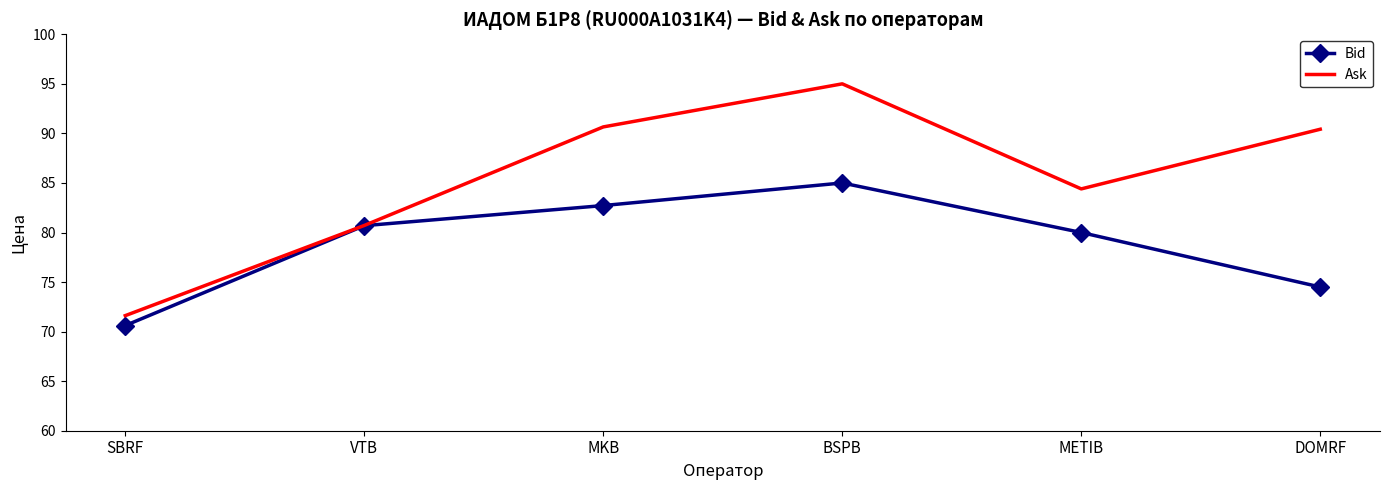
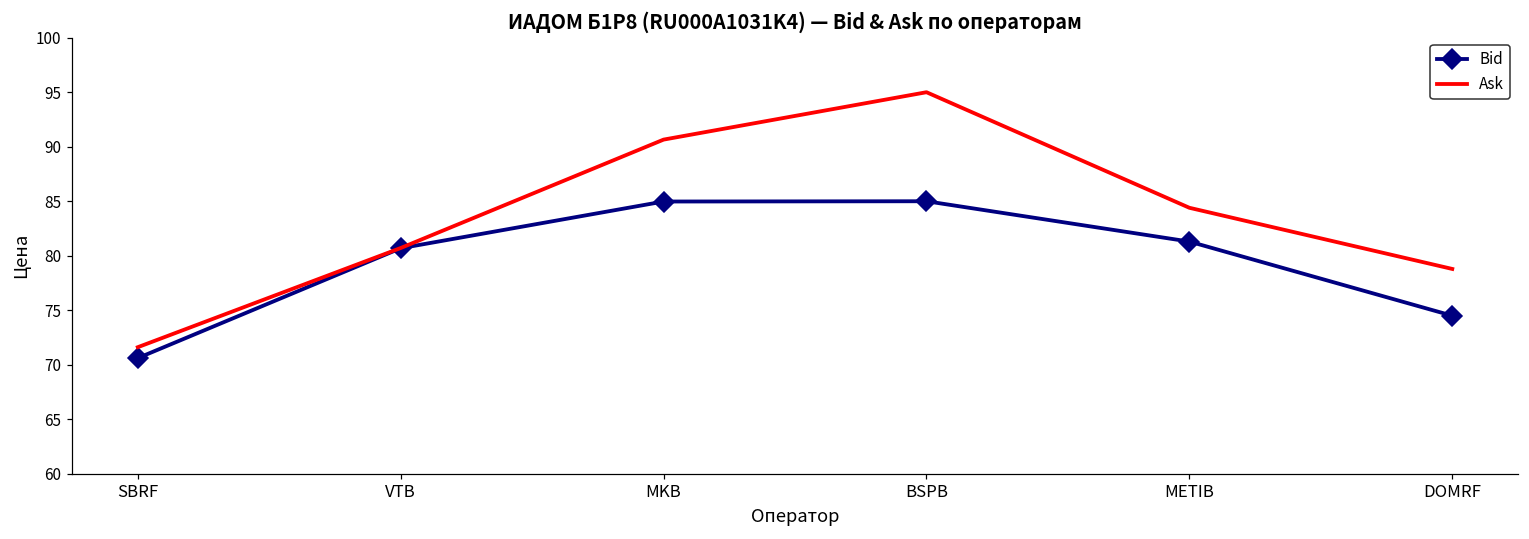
  {
    "Bid": {
      "SBRF": 71,
-     "MKB": 83,
+     "MKB": 85,
      "BSPB": 85,
-     "METIB": 80,
+     "METIB": 81,
      "DOMRF": 75
    },
    "Ask": {
      "SBRF": 72,
      "MKB": 91,
      "BSPB": 95,
      "METIB": 84,
-     "DOMRF": 90
+     "DOMRF": 79
    }
  }
